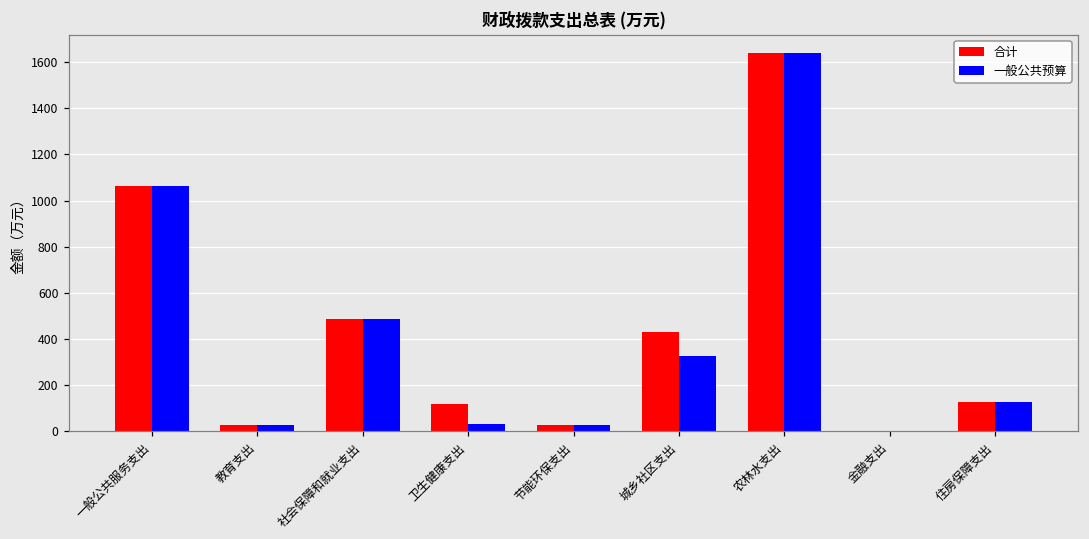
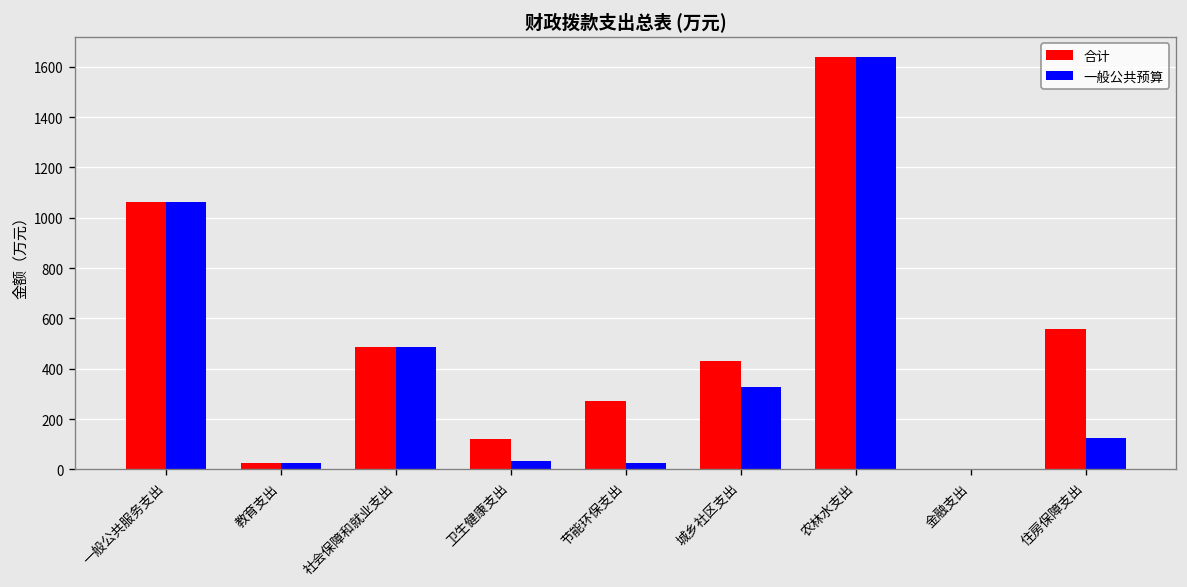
  {
    "合计": {
      "一般公共服务支出": 1060,
      "教育支出": 30,
      "社会保障和就业支出": 490,
      "卫生健康支出": 120,
-     "节能环保支出": 30,
+     "节能环保支出": 270,
      "城乡社区支出": 430,
      "农林水支出": 1640,
-     "住房保障支出": 120
+     "住房保障支出": 560
    },
    "一般公共预算": {
      "一般公共服务支出": 1060,
      "教育支出": 30,
      "社会保障和就业支出": 490,
      "卫生健康支出": 30,
      "节能环保支出": 30,
      "城乡社区支出": 330,
      "农林水支出": 1640,
      "住房保障支出": 120
    }
  }
